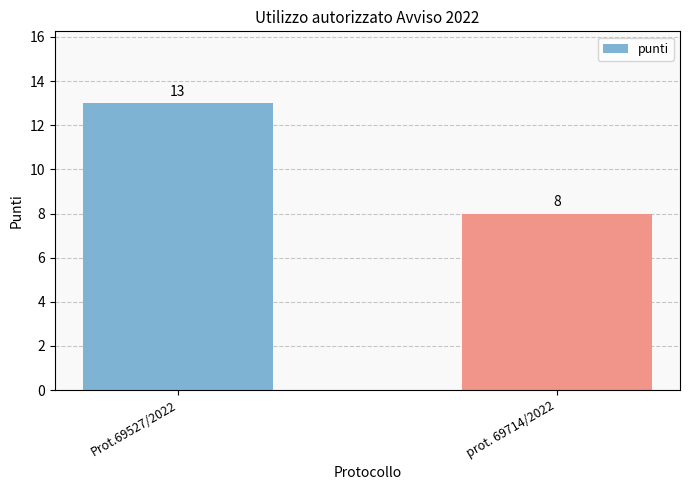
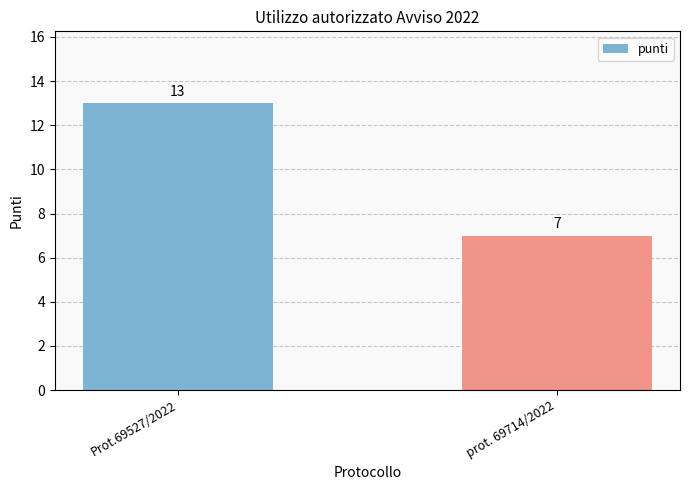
  {
    "Prot.69527/2022": 13,
-   "prot. 69714/2022": 8
+   "prot. 69714/2022": 7
  }
